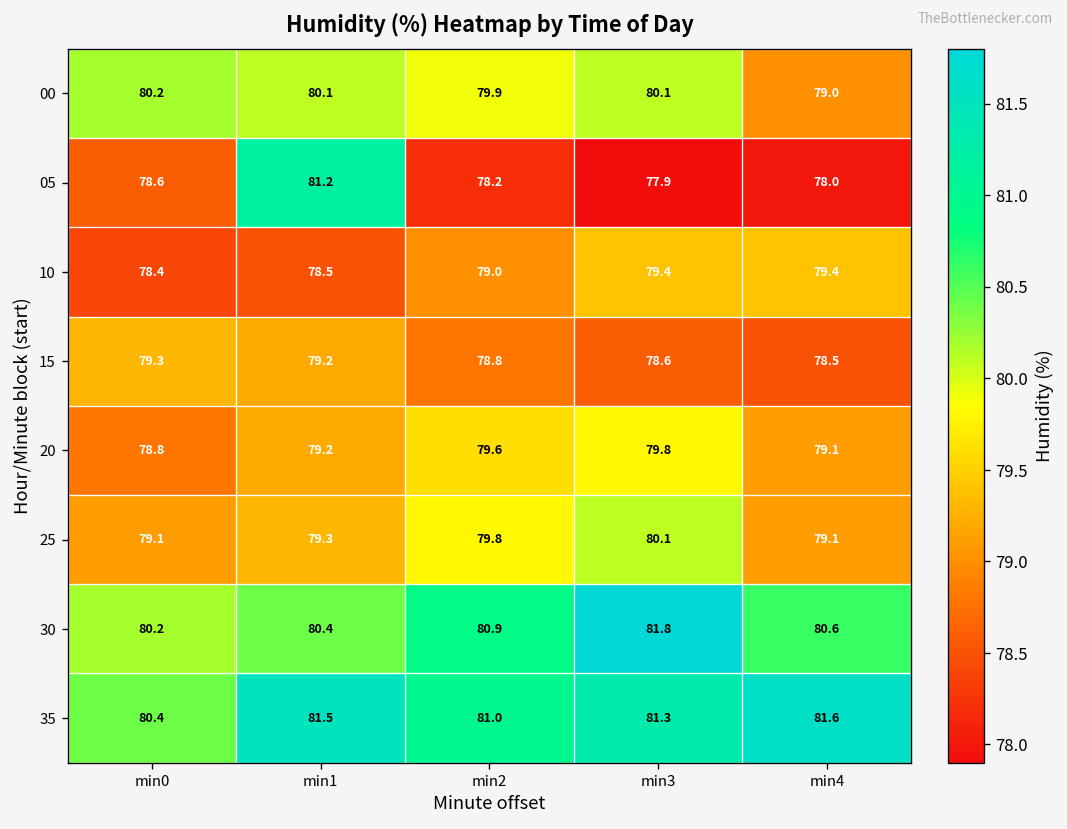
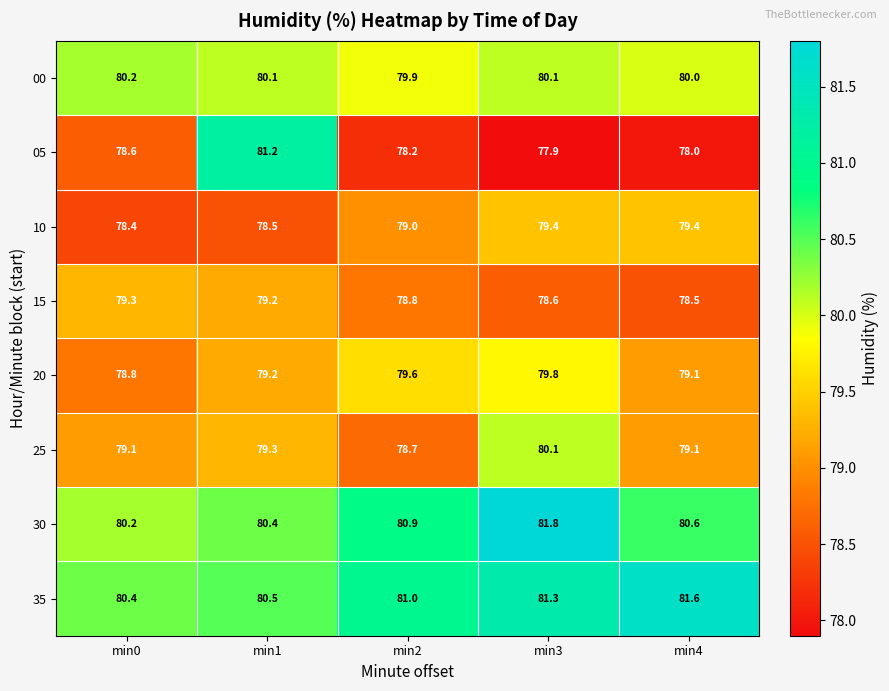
  {
    "00": {
      "min0": 80.2,
      "min1": 80.1,
      "min2": 79.9,
      "min3": 80.1,
-     "min4": 79.0
+     "min4": 80.0
    },
    "05": {
      "min0": 78.6,
      "min1": 81.2,
      "min2": 78.2,
      "min3": 77.9,
      "min4": 78.0
    },
    "10": {
      "min0": 78.4,
      "min1": 78.5,
      "min2": 79.0,
      "min3": 79.4,
      "min4": 79.4
    },
    "15": {
      "min0": 79.3,
      "min1": 79.2,
      "min2": 78.8,
      "min3": 78.6,
      "min4": 78.5
    },
    "20": {
      "min0": 78.8,
      "min1": 79.2,
      "min2": 79.6,
      "min3": 79.8,
      "min4": 79.1
    },
    "25": {
      "min0": 79.1,
      "min1": 79.3,
-     "min2": 79.8,
+     "min2": 78.7,
      "min3": 80.1,
      "min4": 79.1
    },
    "30": {
      "min0": 80.2,
      "min1": 80.4,
      "min2": 80.9,
      "min3": 81.8,
      "min4": 80.6
    },
    "35": {
      "min0": 80.4,
-     "min1": 81.5,
+     "min1": 80.5,
      "min2": 81.0,
      "min3": 81.3,
      "min4": 81.6
    }
  }
